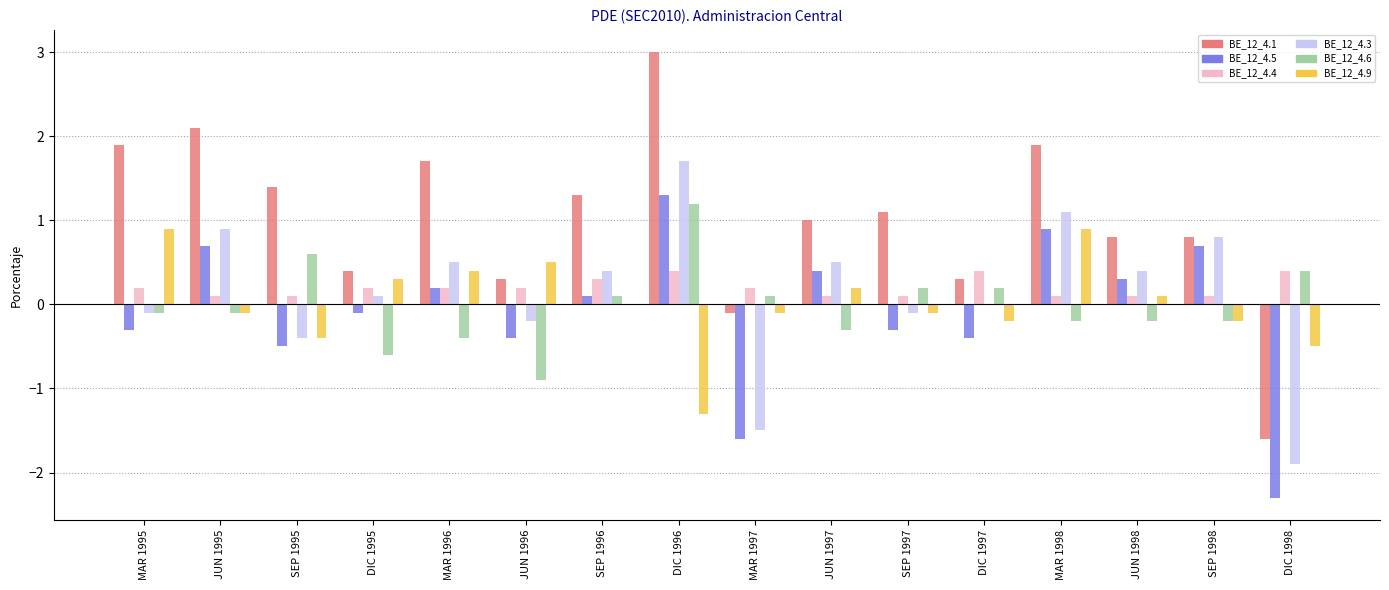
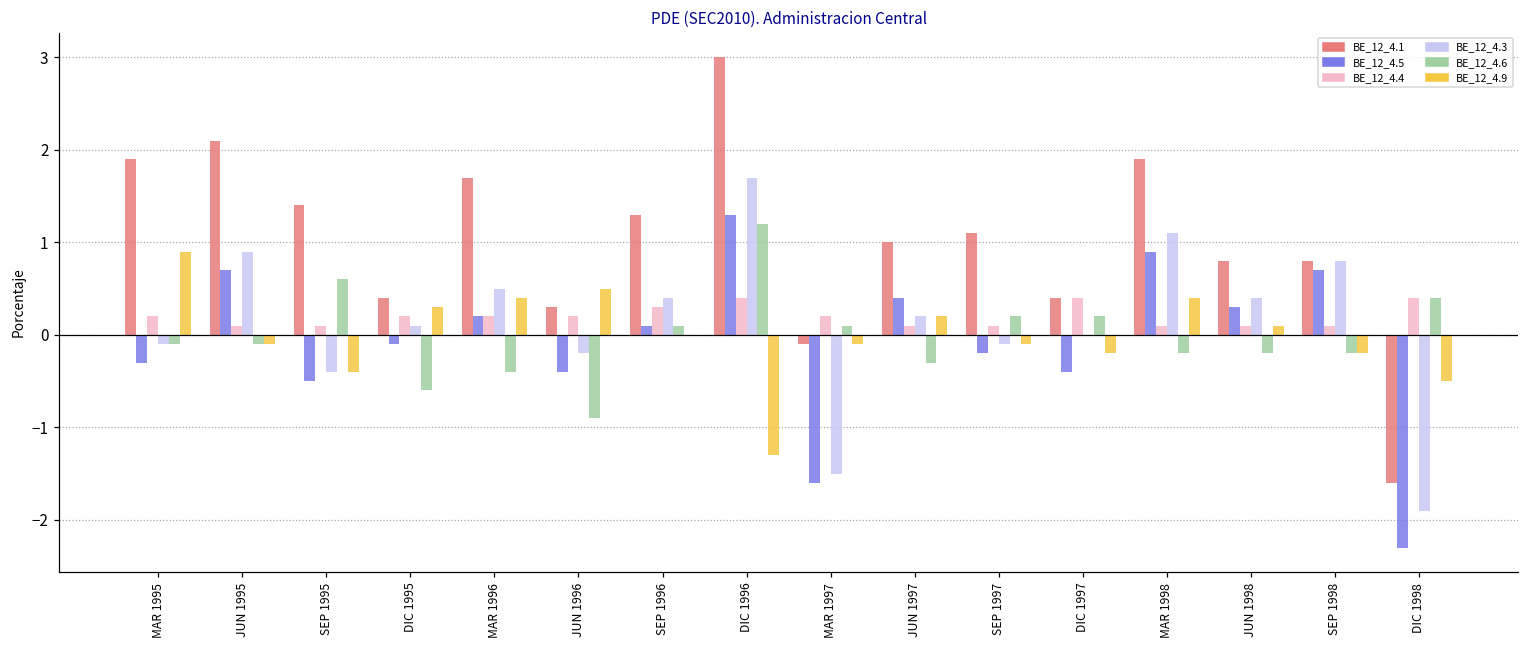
  {
    "BE_12_4.1": {
      "MAR 1995": 1.9,
      "JUN 1995": 2.1,
      "SEP 1995": 1.4,
      "DIC 1995": 0.4,
      "MAR 1996": 1.7,
      "JUN 1996": 0.3,
      "SEP 1996": 1.3,
      "DIC 1996": 3.0,
      "MAR 1997": -0.1,
      "JUN 1997": 1.0,
      "SEP 1997": 1.1,
-     "DIC 1997": 0.3,
+     "DIC 1997": 0.4,
      "MAR 1998": 1.9,
      "JUN 1998": 0.8,
      "SEP 1998": 0.8,
      "DIC 1998": -1.6
    },
    "BE_12_4.5": {
      "MAR 1995": -0.3,
      "JUN 1995": 0.7,
      "SEP 1995": -0.5,
      "DIC 1995": -0.1,
      "MAR 1996": 0.2,
      "JUN 1996": -0.4,
      "SEP 1996": 0.1,
      "DIC 1996": 1.3,
      "MAR 1997": -1.6,
      "JUN 1997": 0.4,
-     "SEP 1997": -0.3,
+     "SEP 1997": -0.2,
      "DIC 1997": -0.4,
      "MAR 1998": 0.9,
      "JUN 1998": 0.3,
      "SEP 1998": 0.7,
      "DIC 1998": -2.3
    },
    "BE_12_4.4": {
      "MAR 1995": 0.2,
      "JUN 1995": 0.1,
      "SEP 1995": 0.1,
      "DIC 1995": 0.2,
      "MAR 1996": 0.2,
      "JUN 1996": 0.2,
      "SEP 1996": 0.3,
      "DIC 1996": 0.4,
      "MAR 1997": 0.2,
      "JUN 1997": 0.1,
      "SEP 1997": 0.1,
      "DIC 1997": 0.4,
      "MAR 1998": 0.1,
      "JUN 1998": 0.1,
      "SEP 1998": 0.1,
      "DIC 1998": 0.4
    },
    "BE_12_4.3": {
      "MAR 1995": -0.1,
      "JUN 1995": 0.9,
      "SEP 1995": -0.4,
      "DIC 1995": 0.1,
      "MAR 1996": 0.5,
      "JUN 1996": -0.2,
      "SEP 1996": 0.4,
      "DIC 1996": 1.7,
      "MAR 1997": -1.5,
-     "JUN 1997": 0.5,
+     "JUN 1997": 0.2,
      "SEP 1997": -0.1,
      "DIC 1997": 0.0,
      "MAR 1998": 1.1,
      "JUN 1998": 0.4,
      "SEP 1998": 0.8,
      "DIC 1998": -1.9
    },
    "BE_12_4.6": {
      "MAR 1995": -0.1,
      "JUN 1995": -0.1,
      "SEP 1995": 0.6,
      "DIC 1995": -0.6,
      "MAR 1996": -0.4,
      "JUN 1996": -0.9,
      "SEP 1996": 0.1,
      "DIC 1996": 1.2,
      "MAR 1997": 0.1,
      "JUN 1997": -0.3,
      "SEP 1997": 0.2,
      "DIC 1997": 0.2,
      "MAR 1998": -0.2,
      "JUN 1998": -0.2,
      "SEP 1998": -0.2,
      "DIC 1998": 0.4
    },
    "BE_12_4.9": {
      "MAR 1995": 0.9,
      "JUN 1995": -0.1,
      "SEP 1995": -0.4,
      "DIC 1995": 0.3,
      "MAR 1996": 0.4,
      "JUN 1996": 0.5,
      "SEP 1996": 0.0,
      "DIC 1996": -1.3,
      "MAR 1997": -0.1,
      "JUN 1997": 0.2,
      "SEP 1997": -0.1,
      "DIC 1997": -0.2,
-     "MAR 1998": 0.9,
+     "MAR 1998": 0.4,
      "JUN 1998": 0.1,
      "SEP 1998": -0.2,
      "DIC 1998": -0.5
    }
  }
